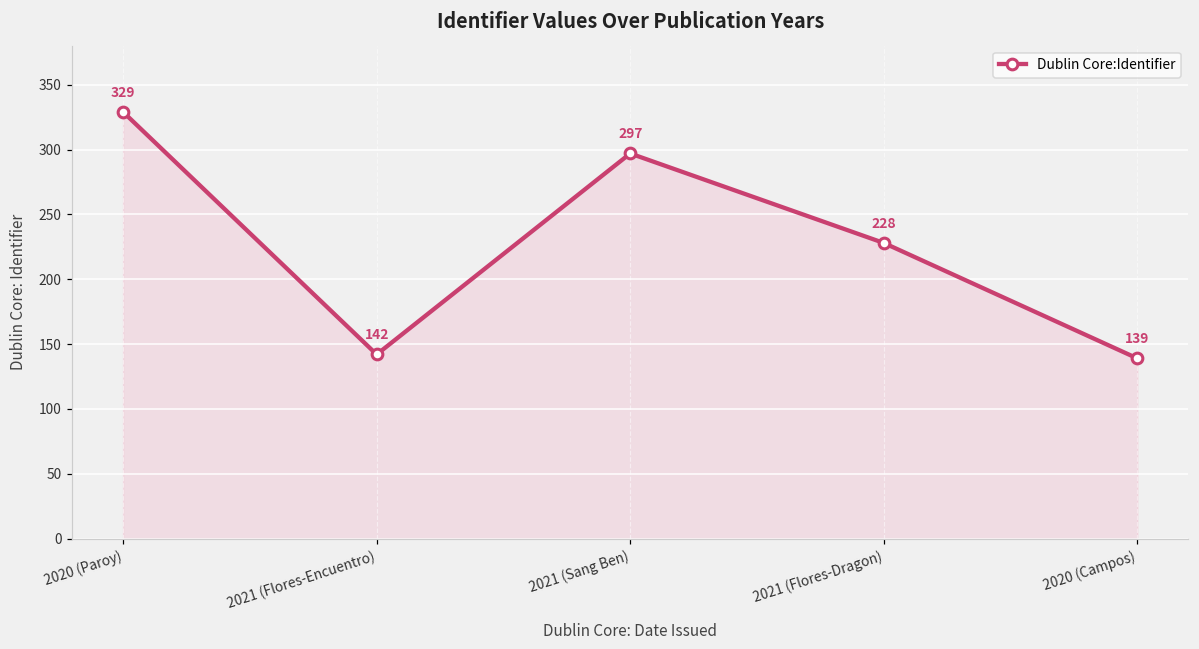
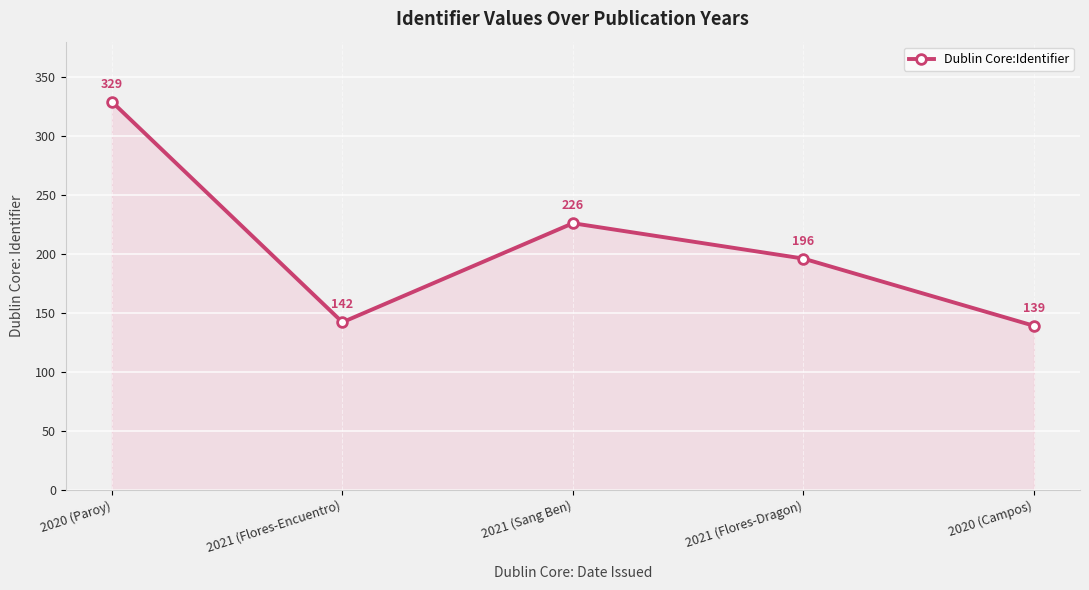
  {
    "2020 (Paroy)": 329,
    "2021 (Flores-Encuentro)": 142,
-   "2021 (Sang Ben)": 297,
-   "2021 (Flores-Dragon)": 228,
+   "2021 (Sang Ben)": 226,
+   "2021 (Flores-Dragon)": 196,
    "2020 (Campos)": 139
  }
